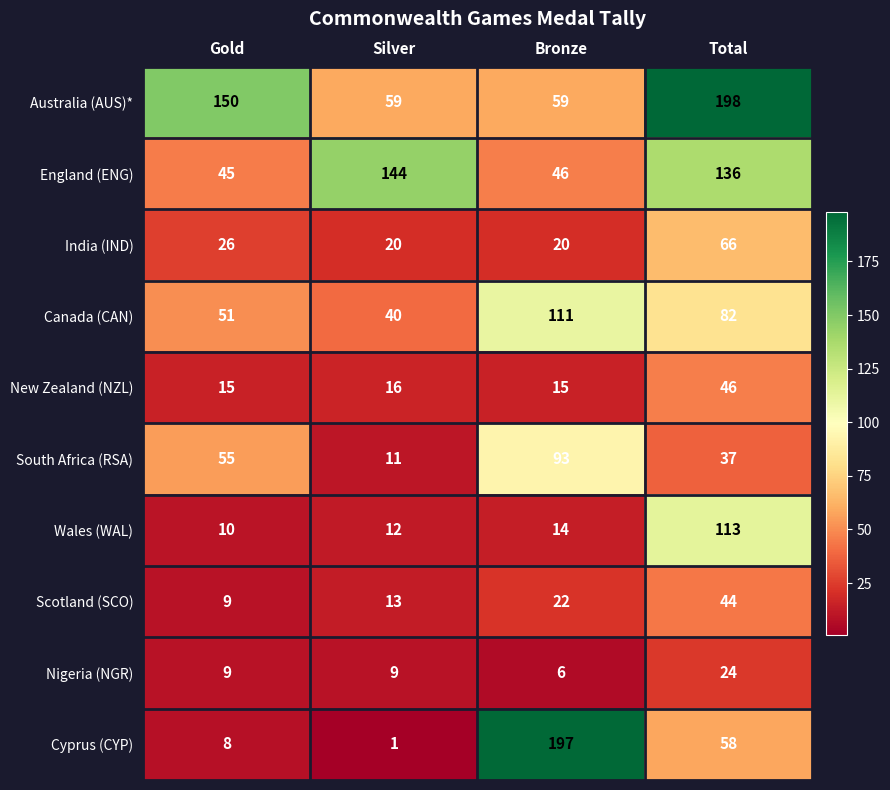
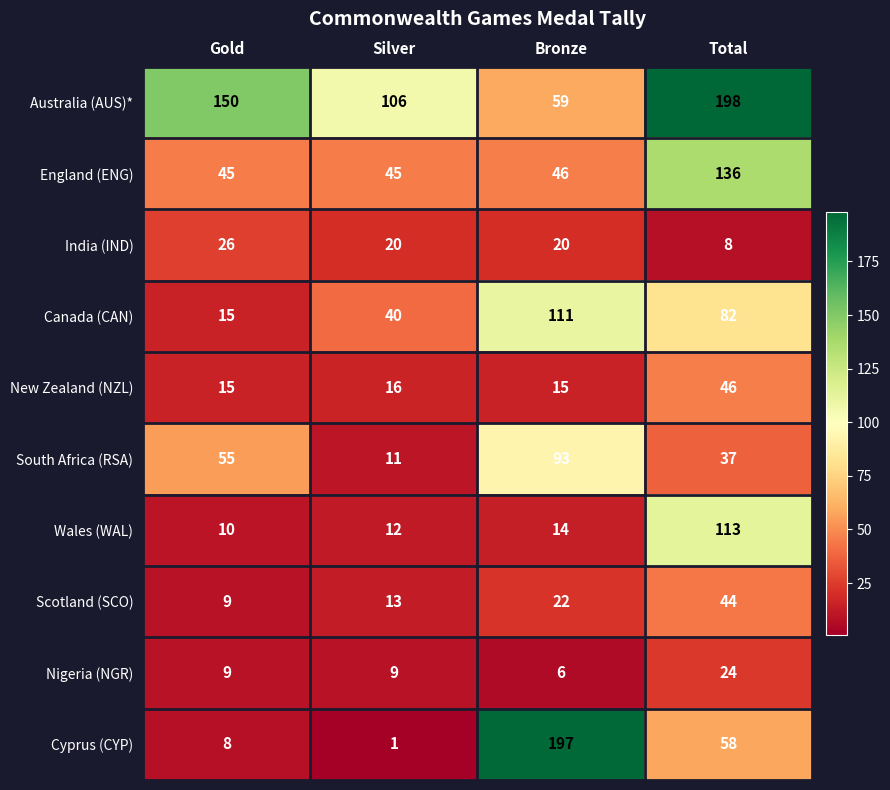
  {
    "Australia (AUS)*": {
      "Gold": 150,
-     "Silver": 59,
+     "Silver": 106,
      "Bronze": 59,
      "Total": 198
    },
    "England (ENG)": {
      "Gold": 45,
-     "Silver": 144,
+     "Silver": 45,
      "Bronze": 46,
      "Total": 136
    },
    "India (IND)": {
      "Gold": 26,
      "Silver": 20,
      "Bronze": 20,
-     "Total": 66
+     "Total": 8
    },
    "Canada (CAN)": {
-     "Gold": 51,
+     "Gold": 15,
      "Silver": 40,
      "Bronze": 111,
      "Total": 82
    },
    "New Zealand (NZL)": {
      "Gold": 15,
      "Silver": 16,
      "Bronze": 15,
      "Total": 46
    },
    "South Africa (RSA)": {
      "Gold": 55,
      "Silver": 11,
      "Bronze": 93,
      "Total": 37
    },
    "Wales (WAL)": {
      "Gold": 10,
      "Silver": 12,
      "Bronze": 14,
      "Total": 113
    },
    "Scotland (SCO)": {
      "Gold": 9,
      "Silver": 13,
      "Bronze": 22,
      "Total": 44
    },
    "Nigeria (NGR)": {
      "Gold": 9,
      "Silver": 9,
      "Bronze": 6,
      "Total": 24
    },
    "Cyprus (CYP)": {
      "Gold": 8,
      "Silver": 1,
      "Bronze": 197,
      "Total": 58
    }
  }
